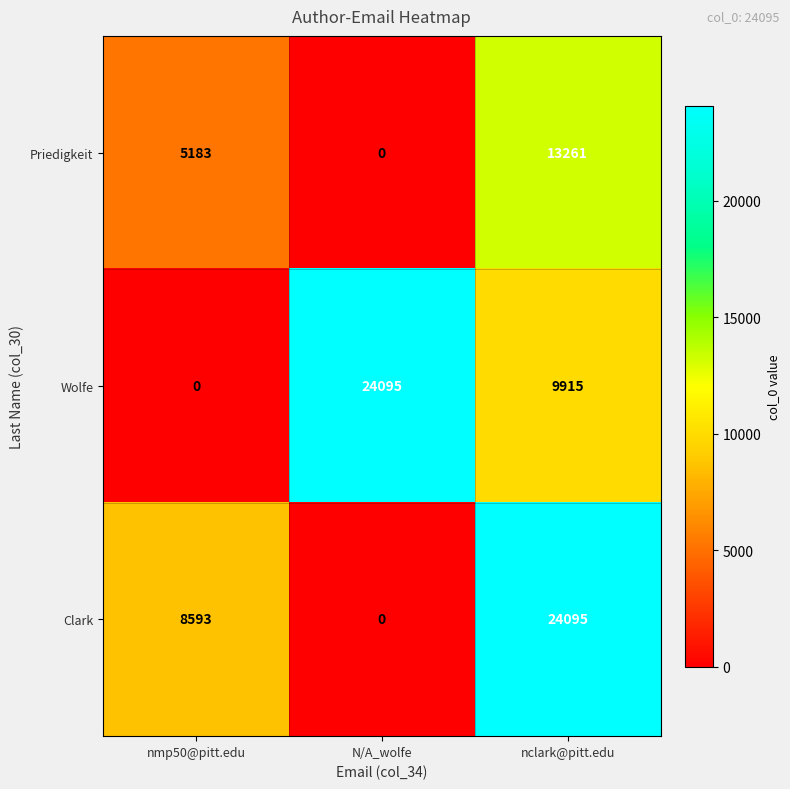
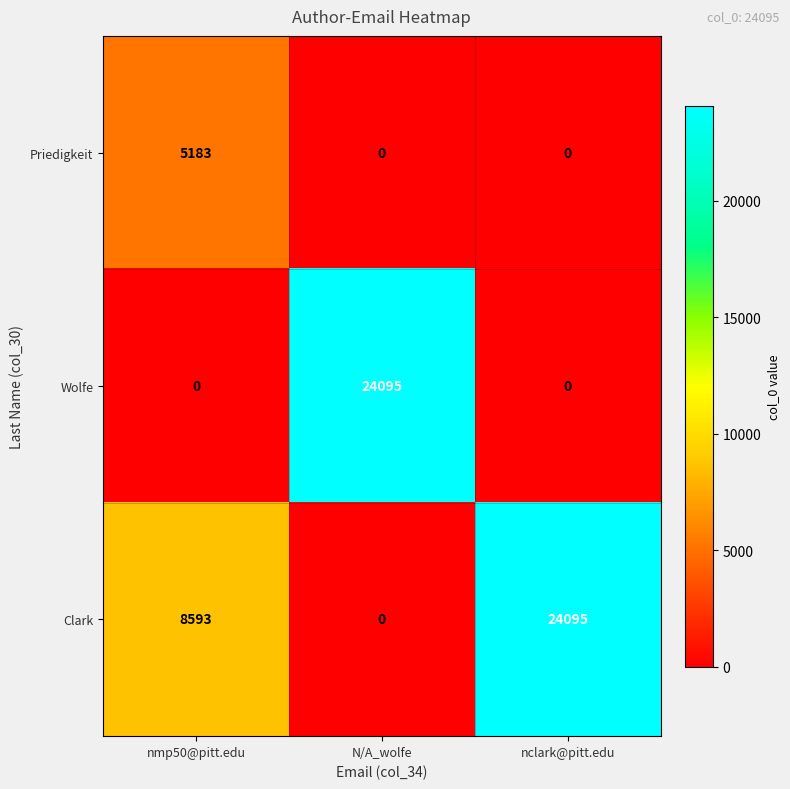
  {
    "Priedigkeit": {
      "nmp50@pitt.edu": 5183,
      "N/A_wolfe": 0,
-     "nclark@pitt.edu": 13261
+     "nclark@pitt.edu": 0
    },
    "Wolfe": {
      "nmp50@pitt.edu": 0,
      "N/A_wolfe": 24095,
-     "nclark@pitt.edu": 9915
+     "nclark@pitt.edu": 0
    },
    "Clark": {
      "nmp50@pitt.edu": 8593,
      "N/A_wolfe": 0,
      "nclark@pitt.edu": 24095
    }
  }
